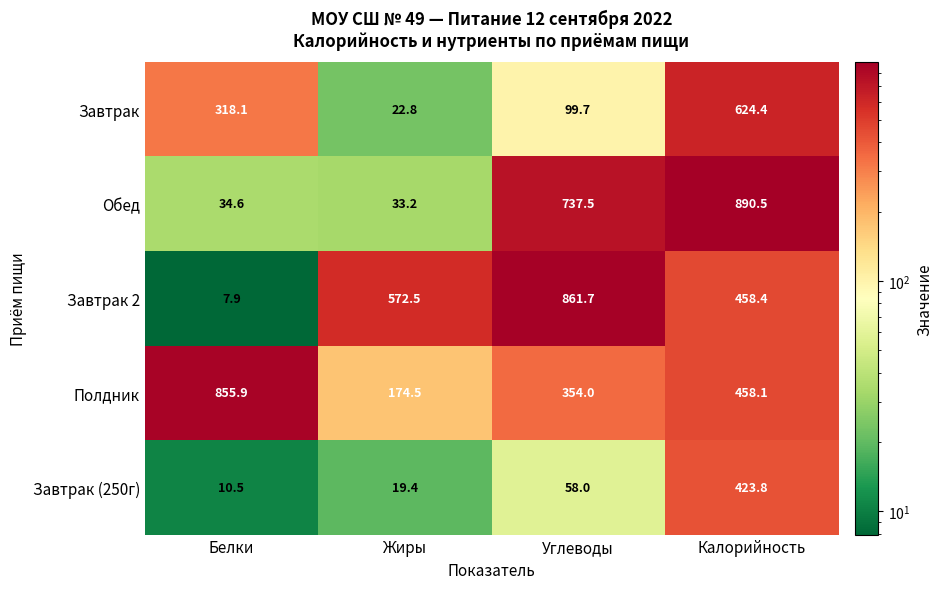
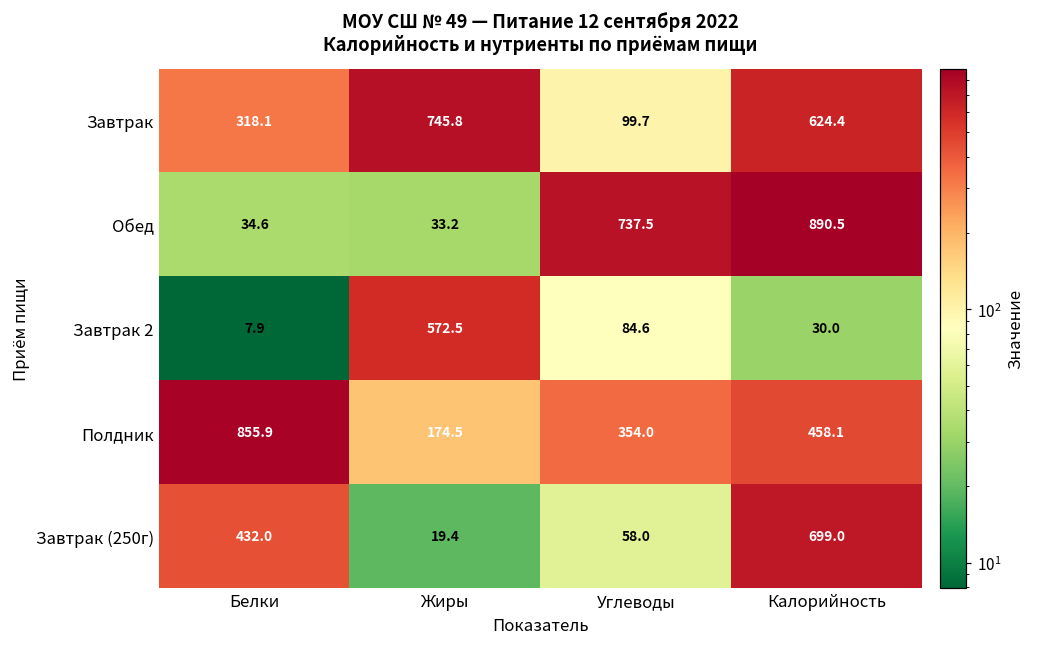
  {
    "Завтрак": {
      "Белки": 318.1,
-     "Жиры": 22.8,
+     "Жиры": 745.8,
      "Углеводы": 99.7,
      "Калорийность": 624.4
    },
    "Обед": {
      "Белки": 34.6,
      "Жиры": 33.2,
      "Углеводы": 737.5,
      "Калорийность": 890.5
    },
    "Завтрак 2": {
      "Белки": 7.9,
      "Жиры": 572.5,
-     "Углеводы": 861.7,
-     "Калорийность": 458.4
+     "Углеводы": 84.6,
+     "Калорийность": 30.0
    },
    "Полдник": {
      "Белки": 855.9,
      "Жиры": 174.5,
      "Углеводы": 354.0,
      "Калорийность": 458.1
    },
    "Завтрак (250г)": {
-     "Белки": 10.5,
+     "Белки": 432.0,
      "Жиры": 19.4,
      "Углеводы": 58.0,
-     "Калорийность": 423.8
+     "Калорийность": 699.0
    }
  }
